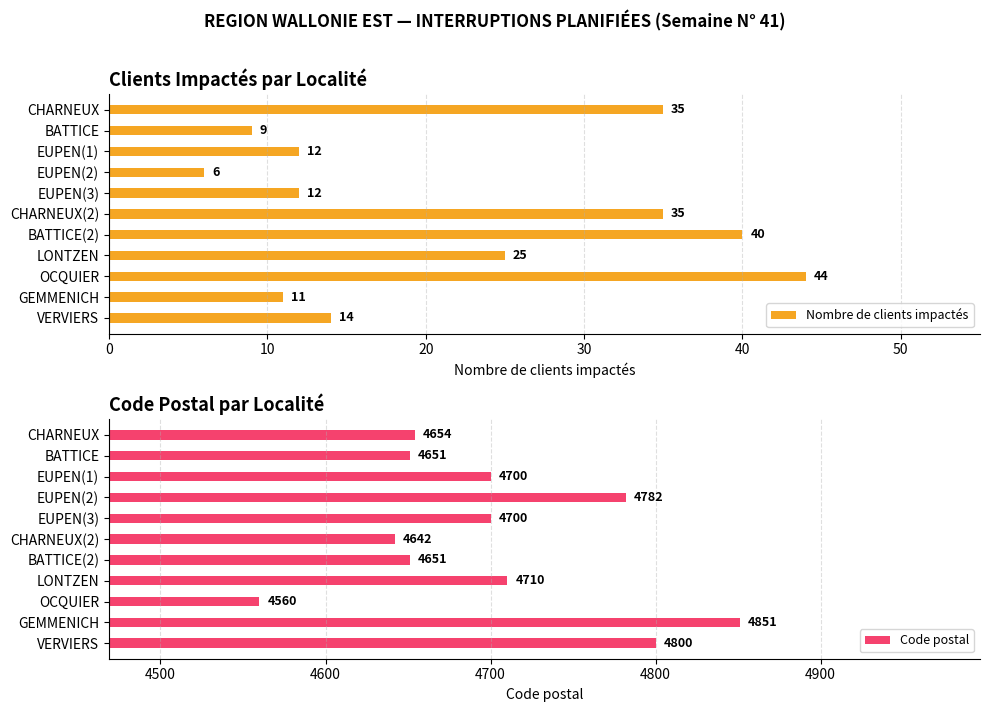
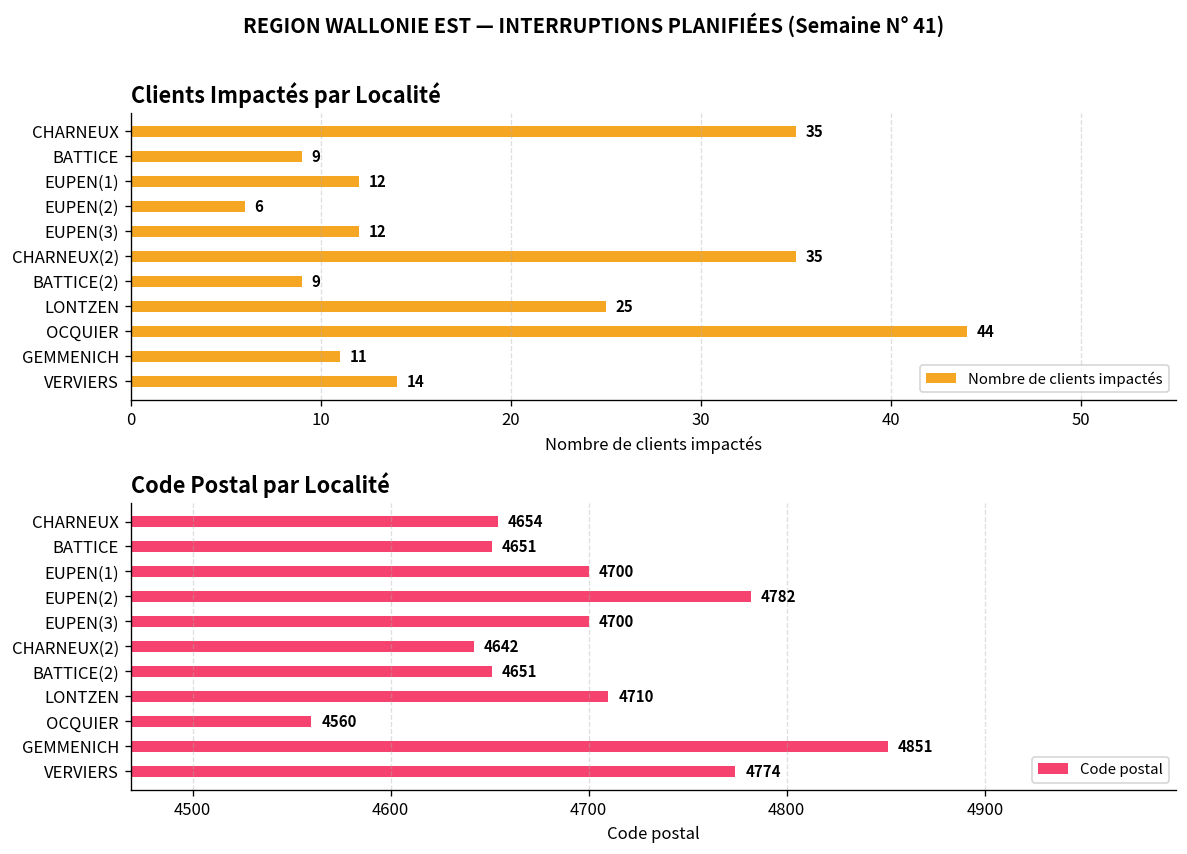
  {
    "Clients Impactés par Localité": {
      "CHARNEUX": 35,
      "BATTICE": 9,
      "EUPEN(1)": 12,
      "EUPEN(2)": 6,
      "EUPEN(3)": 12,
      "CHARNEUX(2)": 35,
-     "BATTICE(2)": 40,
+     "BATTICE(2)": 9,
      "LONTZEN": 25,
      "OCQUIER": 44,
      "GEMMENICH": 11,
      "VERVIERS": 14
    },
    "Code Postal par Localité": {
      "CHARNEUX": 4654,
      "BATTICE": 4651,
      "EUPEN(1)": 4700,
      "EUPEN(2)": 4782,
      "EUPEN(3)": 4700,
      "CHARNEUX(2)": 4642,
      "BATTICE(2)": 4651,
      "LONTZEN": 4710,
      "OCQUIER": 4560,
      "GEMMENICH": 4851,
-     "VERVIERS": 4800
+     "VERVIERS": 4774
    }
  }
